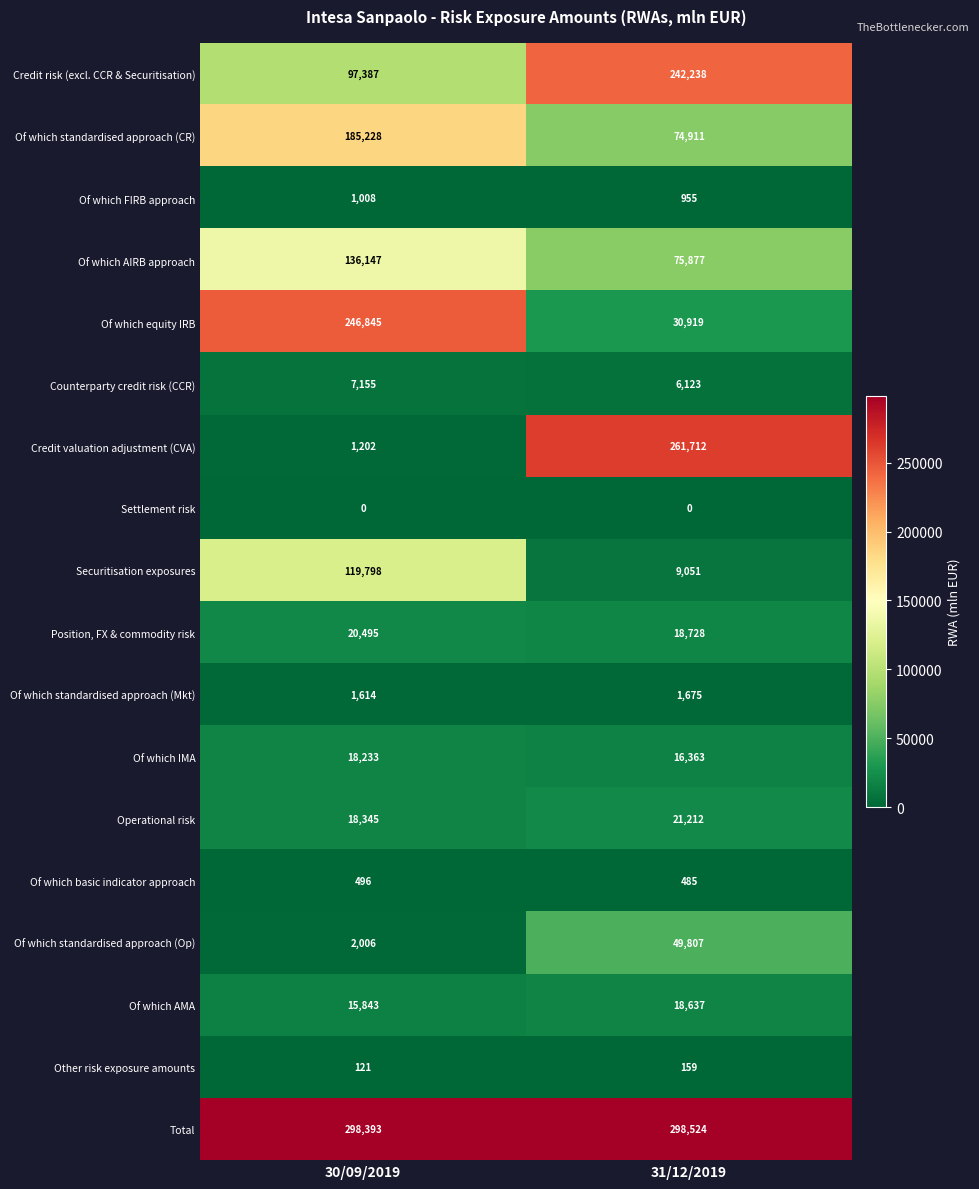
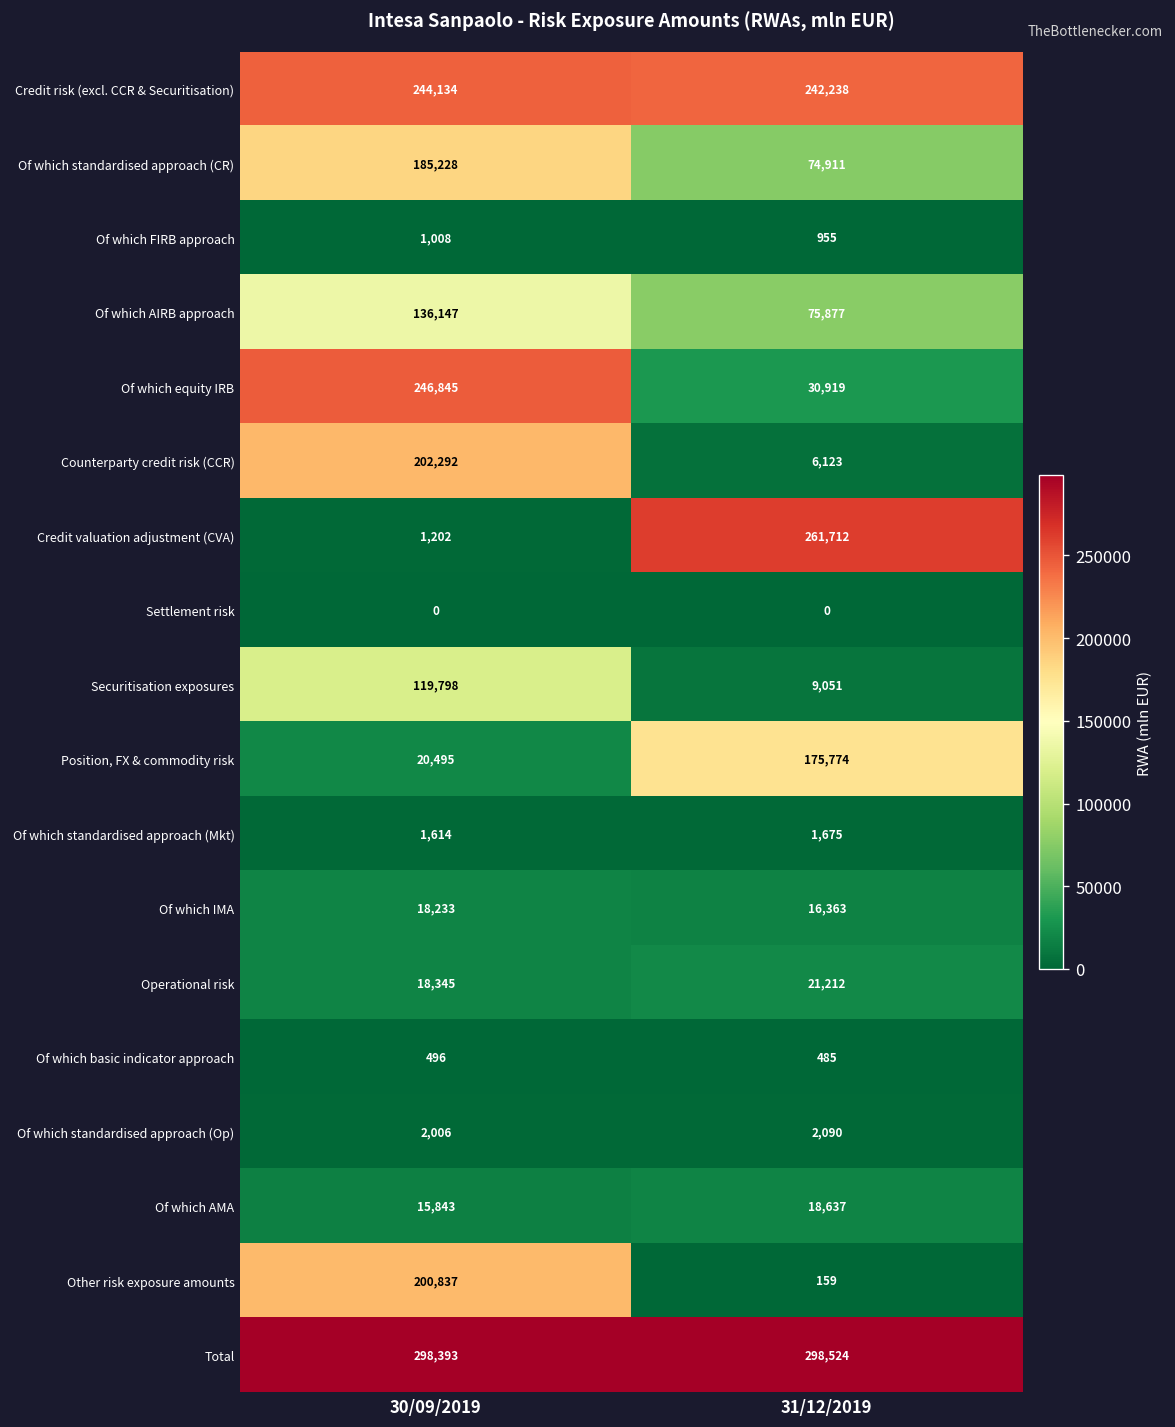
  {
    "Credit risk (excl. CCR & Securitisation)": {
-     "30/09/2019": "97,387",
+     "30/09/2019": "244,134",
      "31/12/2019": "242,238"
    },
    "Of which standardised approach (CR)": {
      "30/09/2019": "185,228",
      "31/12/2019": "74,911"
    },
    "Of which FIRB approach": {
      "30/09/2019": "1,008",
      "31/12/2019": "955"
    },
    "Of which AIRB approach": {
      "30/09/2019": "136,147",
      "31/12/2019": "75,877"
    },
    "Of which equity IRB": {
      "30/09/2019": "246,845",
      "31/12/2019": "30,919"
    },
    "Counterparty credit risk (CCR)": {
-     "30/09/2019": "7,155",
+     "30/09/2019": "202,292",
      "31/12/2019": "6,123"
    },
    "Credit valuation adjustment (CVA)": {
      "30/09/2019": "1,202",
      "31/12/2019": "261,712"
    },
    "Settlement risk": {
      "30/09/2019": "0",
      "31/12/2019": "0"
    },
    "Securitisation exposures": {
      "30/09/2019": "119,798",
      "31/12/2019": "9,051"
    },
    "Position, FX & commodity risk": {
      "30/09/2019": "20,495",
-     "31/12/2019": "18,728"
+     "31/12/2019": "175,774"
    },
    "Of which standardised approach (Mkt)": {
      "30/09/2019": "1,614",
      "31/12/2019": "1,675"
    },
    "Of which IMA": {
      "30/09/2019": "18,233",
      "31/12/2019": "16,363"
    },
    "Operational risk": {
      "30/09/2019": "18,345",
      "31/12/2019": "21,212"
    },
    "Of which basic indicator approach": {
      "30/09/2019": "496",
      "31/12/2019": "485"
    },
    "Of which standardised approach (Op)": {
      "30/09/2019": "2,006",
-     "31/12/2019": "49,807"
+     "31/12/2019": "2,090"
    },
    "Of which AMA": {
      "30/09/2019": "15,843",
      "31/12/2019": "18,637"
    },
    "Other risk exposure amounts": {
-     "30/09/2019": "121",
+     "30/09/2019": "200,837",
      "31/12/2019": "159"
    },
    "Total": {
      "30/09/2019": "298,393",
      "31/12/2019": "298,524"
    }
  }
